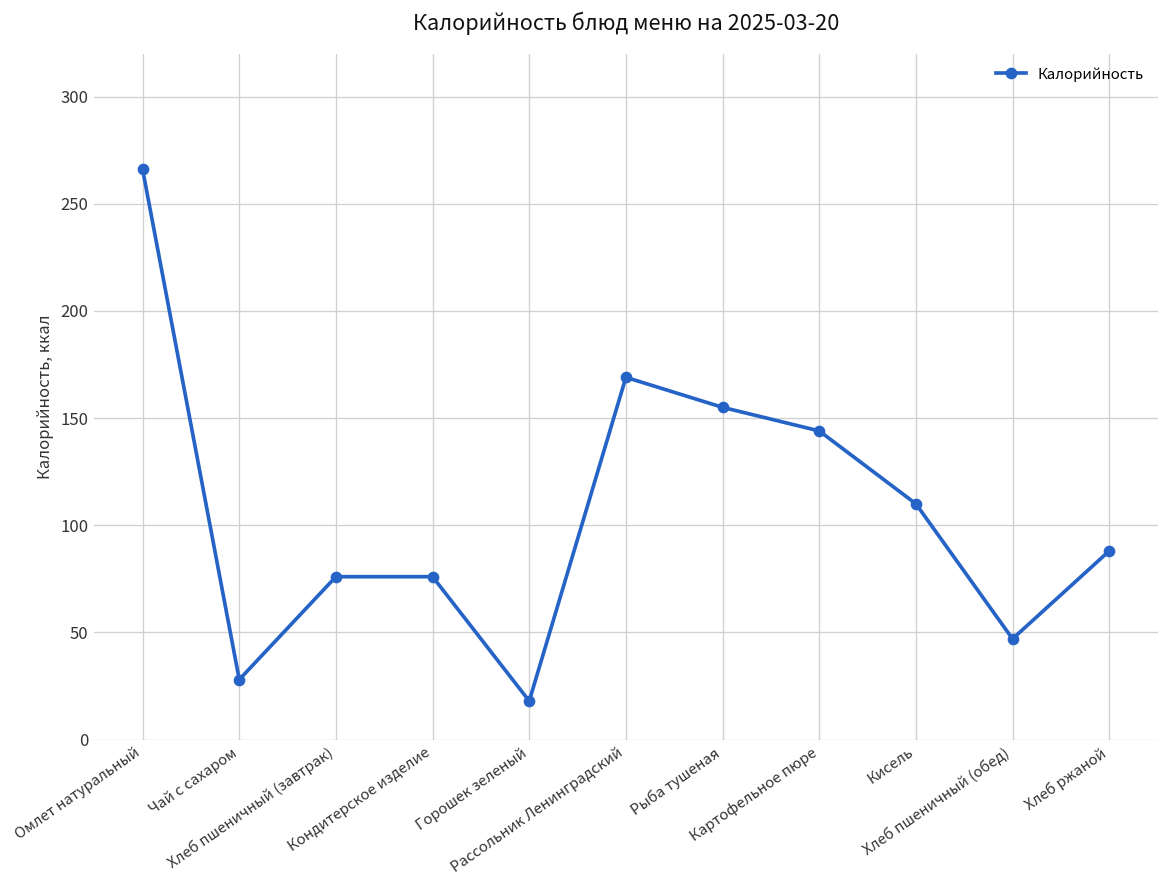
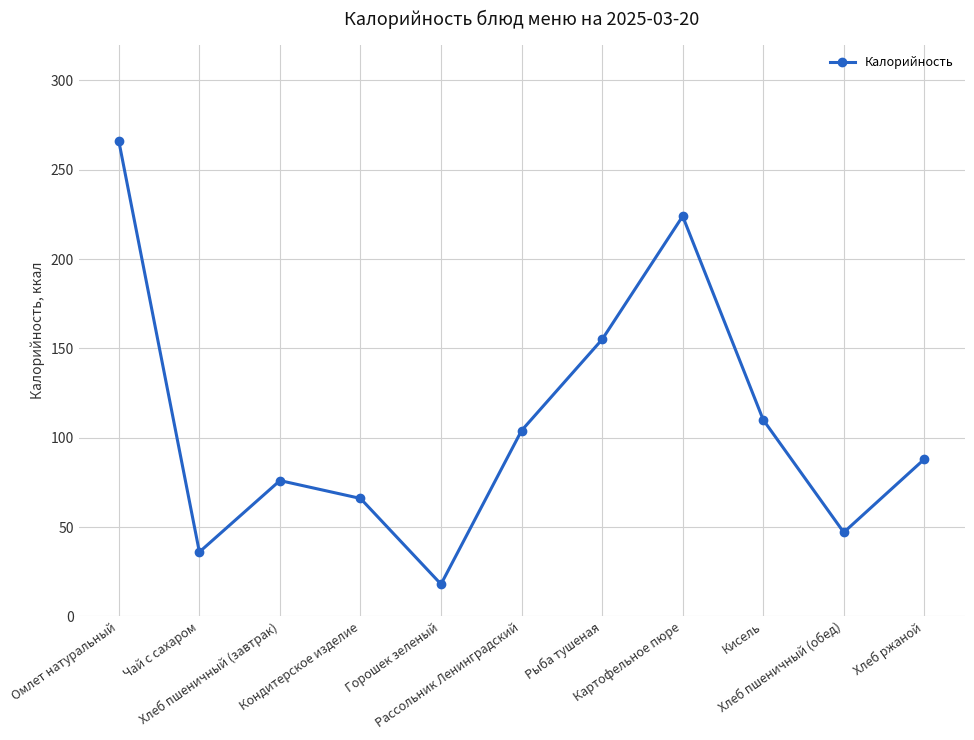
  {
    "Омлет натуральный": 266,
-   "Чай с сахаром": 28,
+   "Чай с сахаром": 36,
    "Хлеб пшеничный (завтрак)": 76,
-   "Кондитерское изделие": 76,
+   "Кондитерское изделие": 66,
    "Горошек зеленый": 18,
-   "Рассольник Ленинградский": 169,
+   "Рассольник Ленинградский": 104,
    "Рыба тушеная": 155,
-   "Картофельное пюре": 144,
+   "Картофельное пюре": 224,
    "Кисель": 110,
    "Хлеб пшеничный (обед)": 47,
    "Хлеб ржаной": 88
  }
